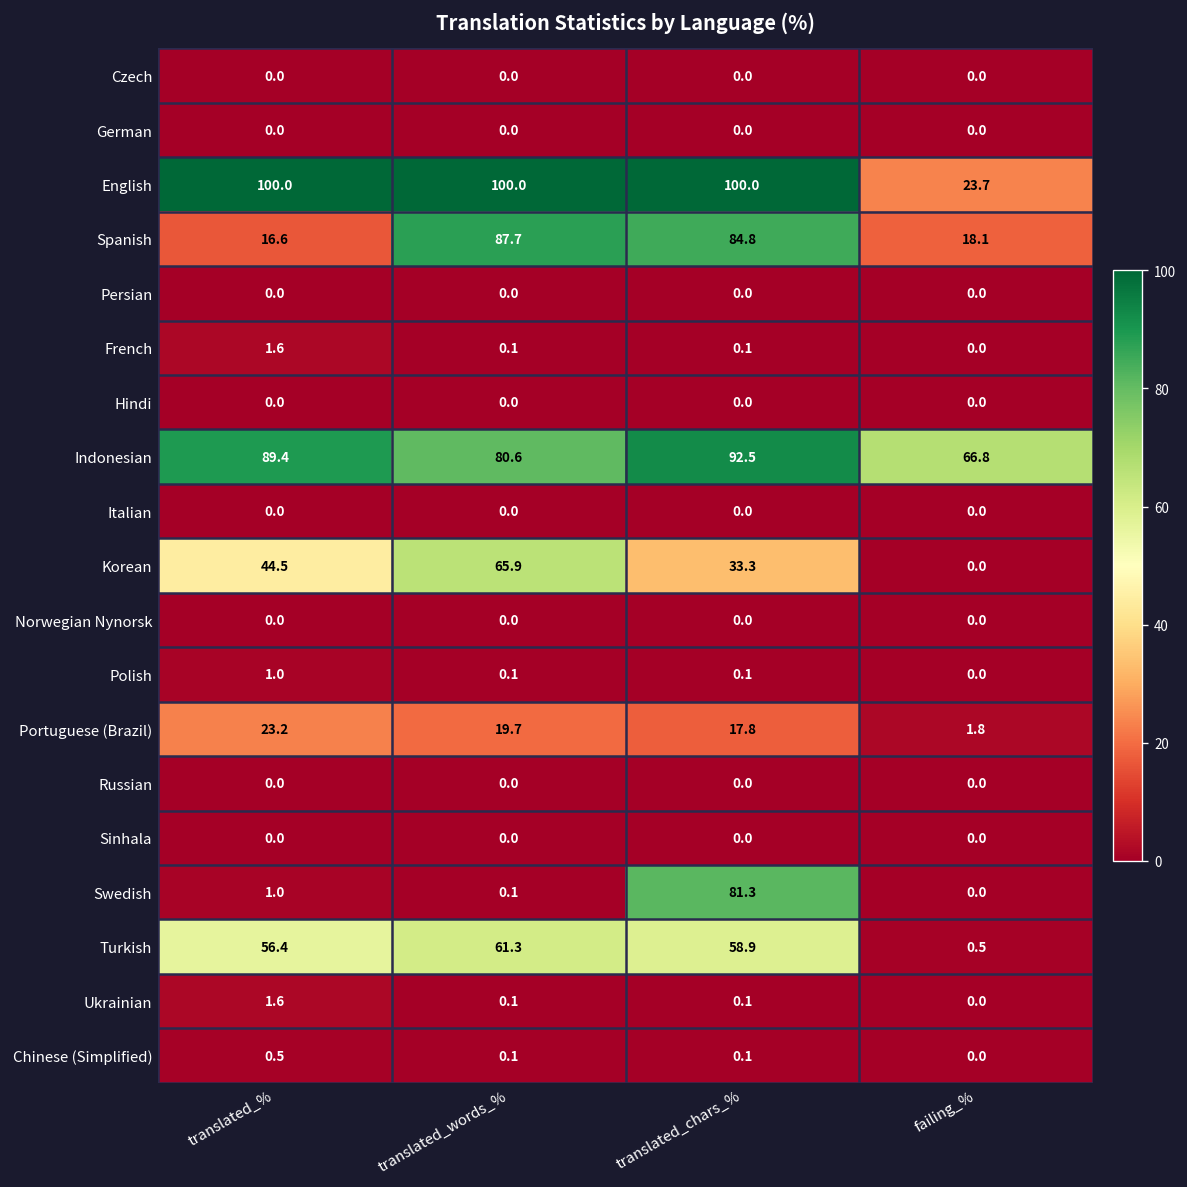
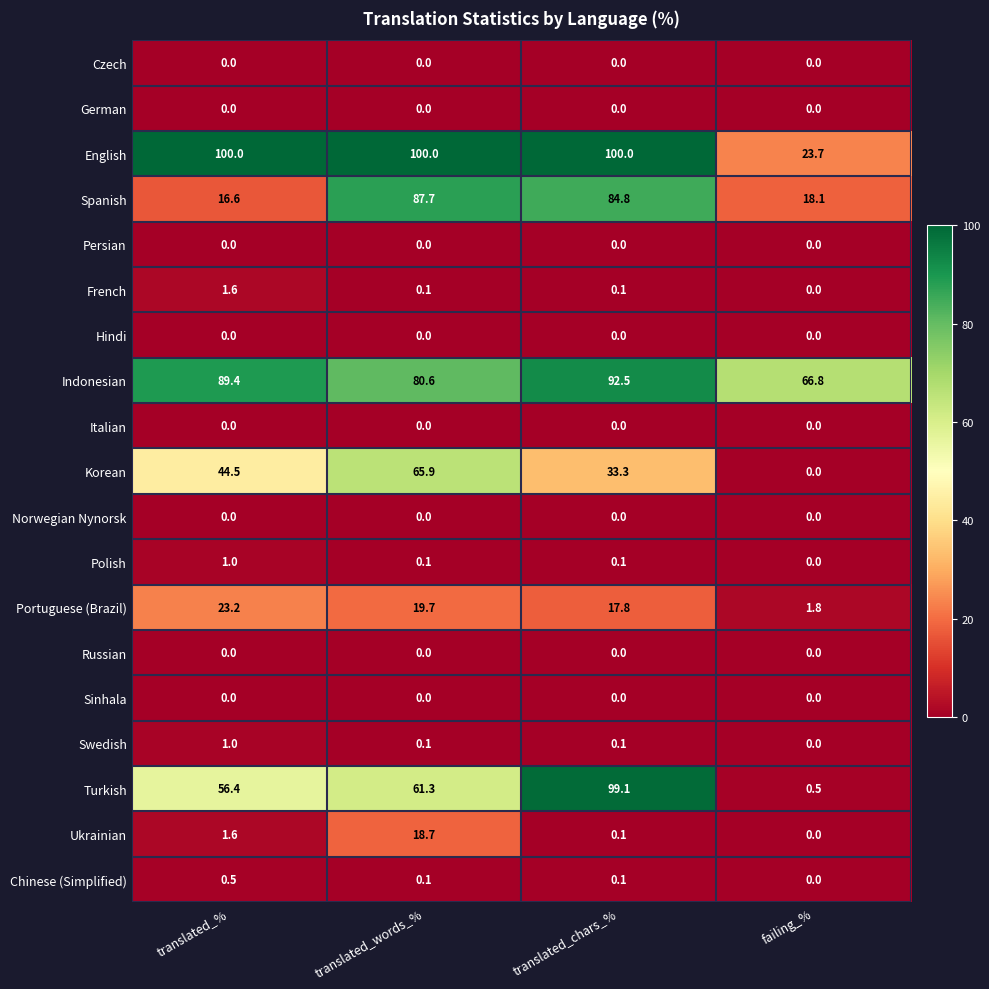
  {
    "Czech": {
      "translated_%": 0.0,
      "translated_words_%": 0.0,
      "translated_chars_%": 0.0,
      "failing_%": 0.0
    },
    "German": {
      "translated_%": 0.0,
      "translated_words_%": 0.0,
      "translated_chars_%": 0.0,
      "failing_%": 0.0
    },
    "English": {
      "translated_%": 100.0,
      "translated_words_%": 100.0,
      "translated_chars_%": 100.0,
      "failing_%": 23.7
    },
    "Spanish": {
      "translated_%": 16.6,
      "translated_words_%": 87.7,
      "translated_chars_%": 84.8,
      "failing_%": 18.1
    },
    "Persian": {
      "translated_%": 0.0,
      "translated_words_%": 0.0,
      "translated_chars_%": 0.0,
      "failing_%": 0.0
    },
    "French": {
      "translated_%": 1.6,
      "translated_words_%": 0.1,
      "translated_chars_%": 0.1,
      "failing_%": 0.0
    },
    "Hindi": {
      "translated_%": 0.0,
      "translated_words_%": 0.0,
      "translated_chars_%": 0.0,
      "failing_%": 0.0
    },
    "Indonesian": {
      "translated_%": 89.4,
      "translated_words_%": 80.6,
      "translated_chars_%": 92.5,
      "failing_%": 66.8
    },
    "Italian": {
      "translated_%": 0.0,
      "translated_words_%": 0.0,
      "translated_chars_%": 0.0,
      "failing_%": 0.0
    },
    "Korean": {
      "translated_%": 44.5,
      "translated_words_%": 65.9,
      "translated_chars_%": 33.3,
      "failing_%": 0.0
    },
    "Norwegian Nynorsk": {
      "translated_%": 0.0,
      "translated_words_%": 0.0,
      "translated_chars_%": 0.0,
      "failing_%": 0.0
    },
    "Polish": {
      "translated_%": 1.0,
      "translated_words_%": 0.1,
      "translated_chars_%": 0.1,
      "failing_%": 0.0
    },
    "Portuguese (Brazil)": {
      "translated_%": 23.2,
      "translated_words_%": 19.7,
      "translated_chars_%": 17.8,
      "failing_%": 1.8
    },
    "Russian": {
      "translated_%": 0.0,
      "translated_words_%": 0.0,
      "translated_chars_%": 0.0,
      "failing_%": 0.0
    },
    "Sinhala": {
      "translated_%": 0.0,
      "translated_words_%": 0.0,
      "translated_chars_%": 0.0,
      "failing_%": 0.0
    },
    "Swedish": {
      "translated_%": 1.0,
      "translated_words_%": 0.1,
-     "translated_chars_%": 81.3,
+     "translated_chars_%": 0.1,
      "failing_%": 0.0
    },
    "Turkish": {
      "translated_%": 56.4,
      "translated_words_%": 61.3,
-     "translated_chars_%": 58.9,
+     "translated_chars_%": 99.1,
      "failing_%": 0.5
    },
    "Ukrainian": {
      "translated_%": 1.6,
-     "translated_words_%": 0.1,
+     "translated_words_%": 18.7,
      "translated_chars_%": 0.1,
      "failing_%": 0.0
    },
    "Chinese (Simplified)": {
      "translated_%": 0.5,
      "translated_words_%": 0.1,
      "translated_chars_%": 0.1,
      "failing_%": 0.0
    }
  }
